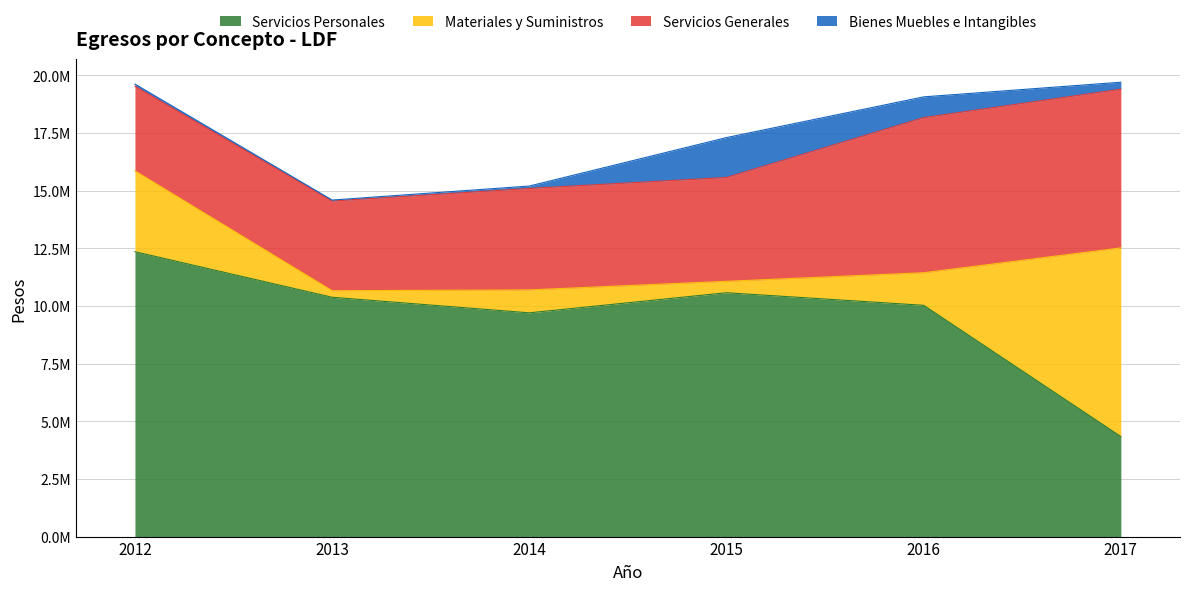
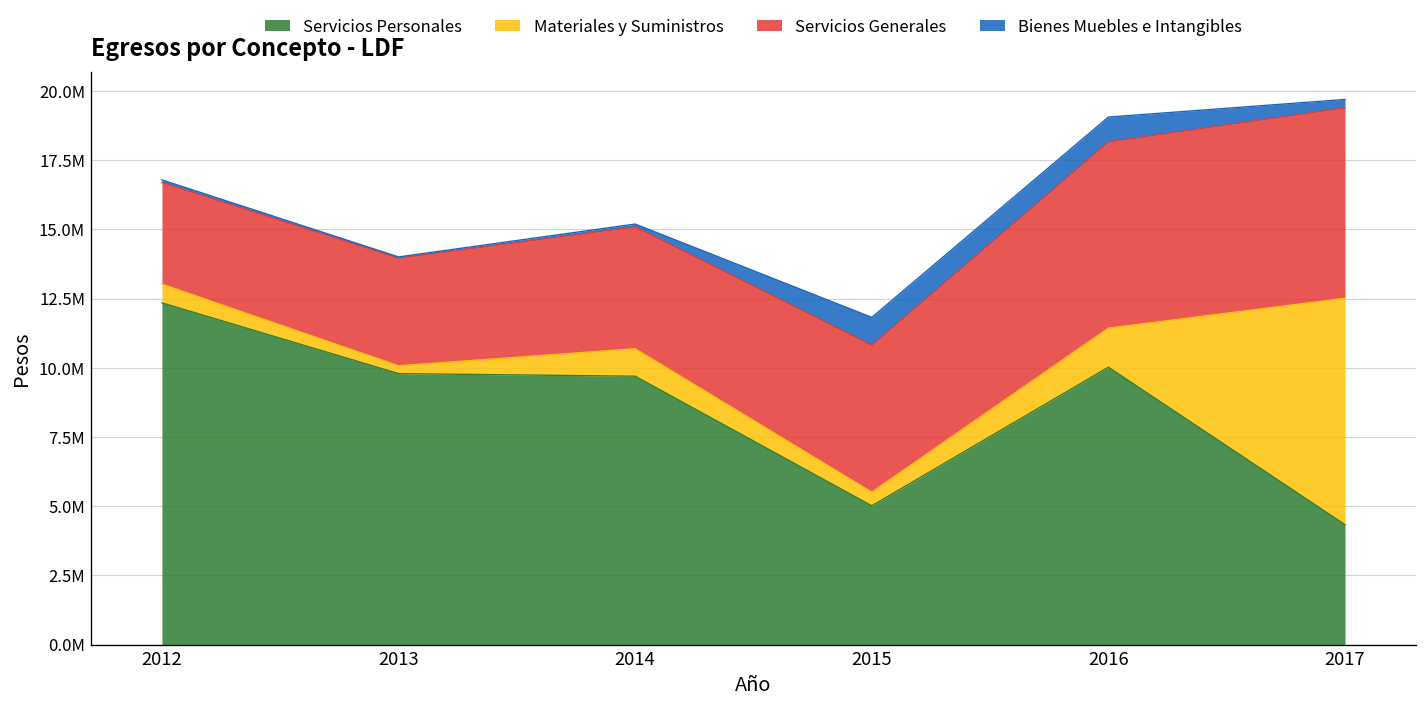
  {
    "Servicios Personales": {
      "2012": 12300000,
-     "2013": 10400000,
+     "2013": 9800000,
      "2014": 9700000,
-     "2015": 10600000,
+     "2015": 5000000,
      "2016": 10000000,
      "2017": 4300000
    },
    "Materiales y Suministros": {
-     "2012": 3500000,
+     "2012": 700000,
      "2013": 300000,
      "2014": 1000000,
      "2015": 500000,
      "2016": 1400000,
      "2017": 8200000
    },
    "Servicios Generales": {
-     "2015": 4500000,
+     "2015": 5300000,
      "2016": 6700000,
      "2017": 6900000
    },
    "Bienes Muebles e Intangibles": {
-     "2015": 1700000,
+     "2015": 1000000,
      "2016": 900000,
      "2017": 300000
    }
  }
